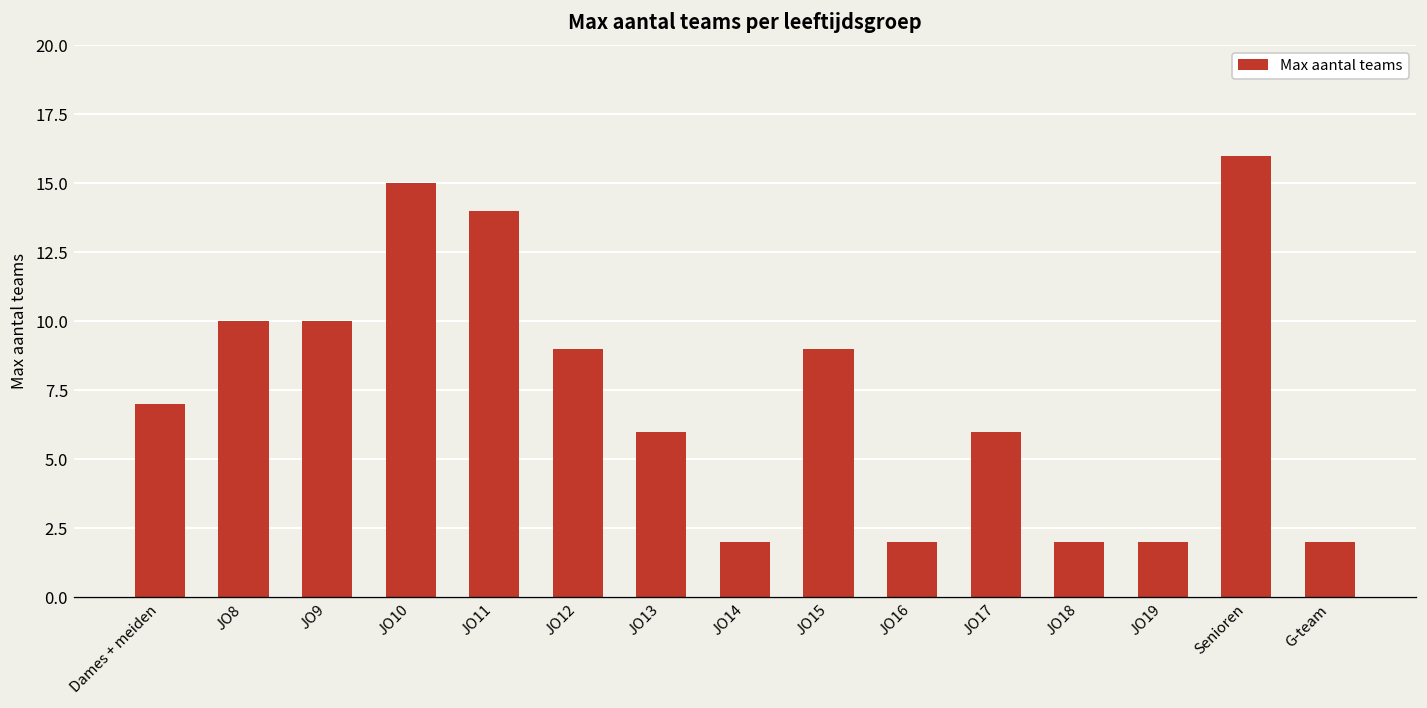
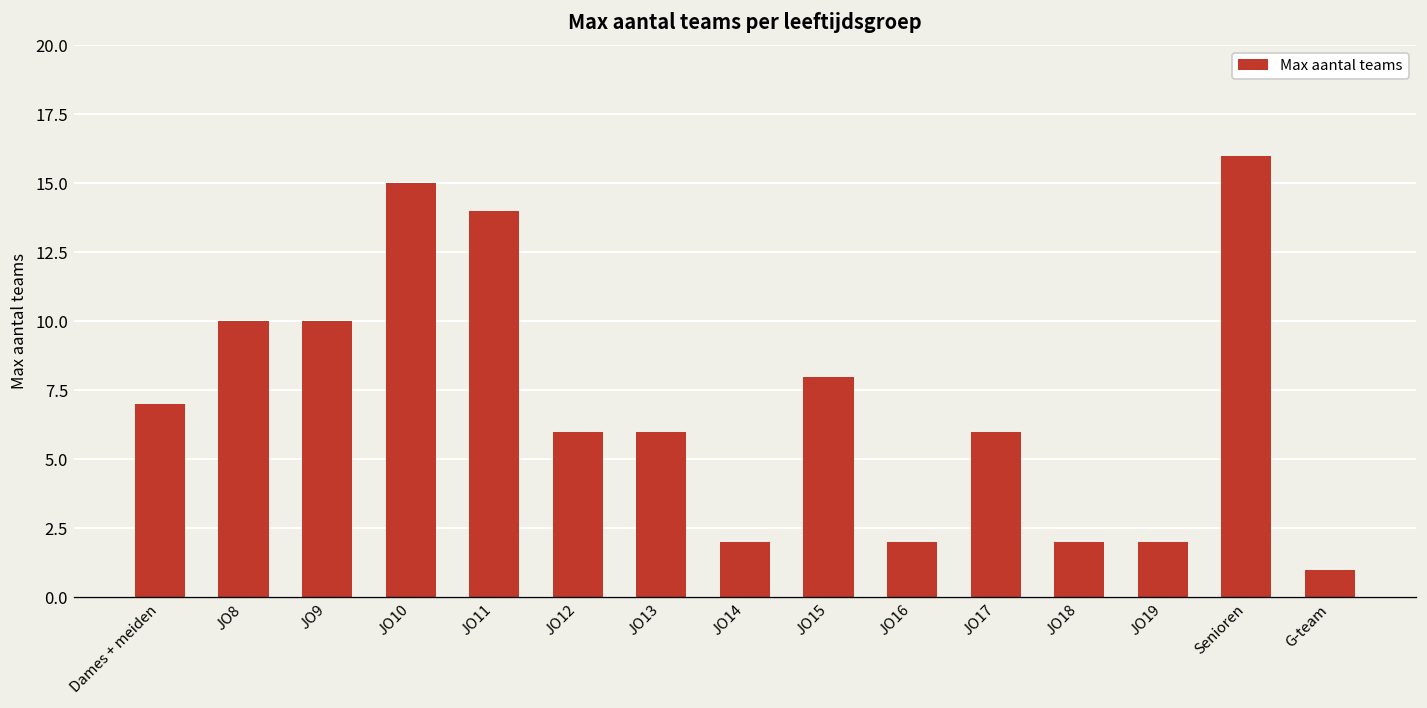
  {
    "Dames + meiden": 7,
    "JO8": 10,
    "JO9": 10,
    "JO10": 15,
    "JO11": 14,
-   "JO12": 9,
+   "JO12": 6,
    "JO13": 6,
    "JO14": 2,
-   "JO15": 9,
+   "JO15": 8,
    "JO16": 2,
    "JO17": 6,
    "JO18": 2,
    "JO19": 2,
    "Senioren": 16,
-   "G-team": 2
+   "G-team": 1
  }
